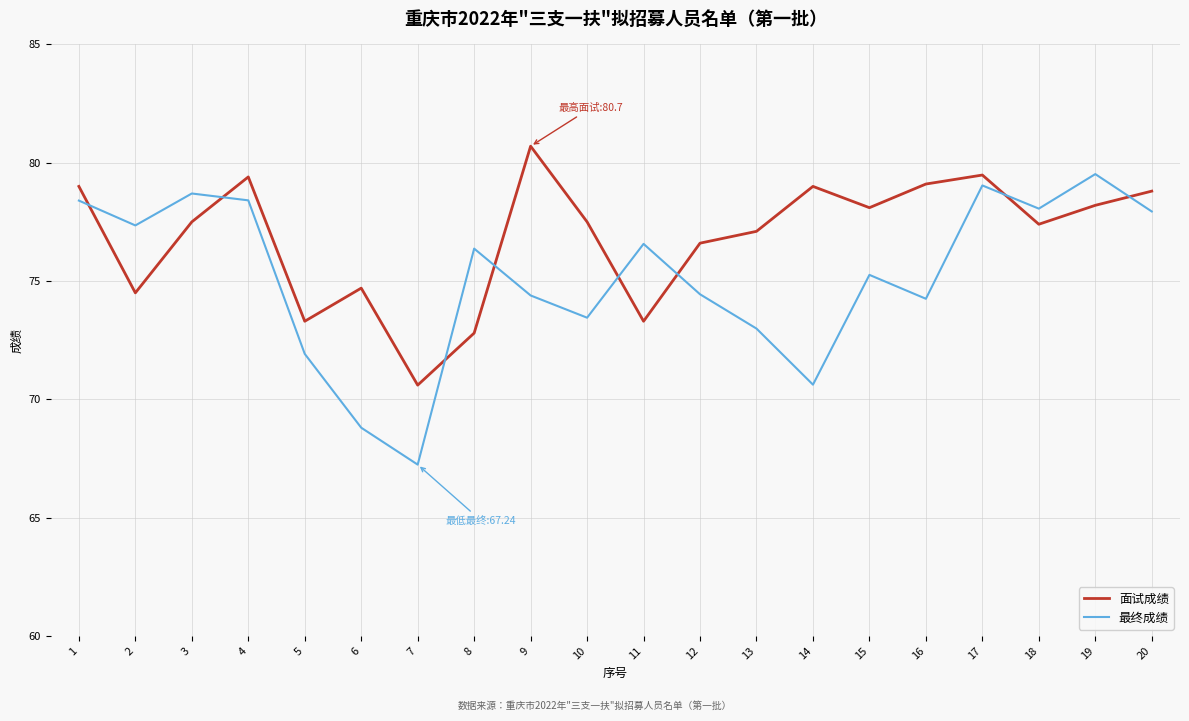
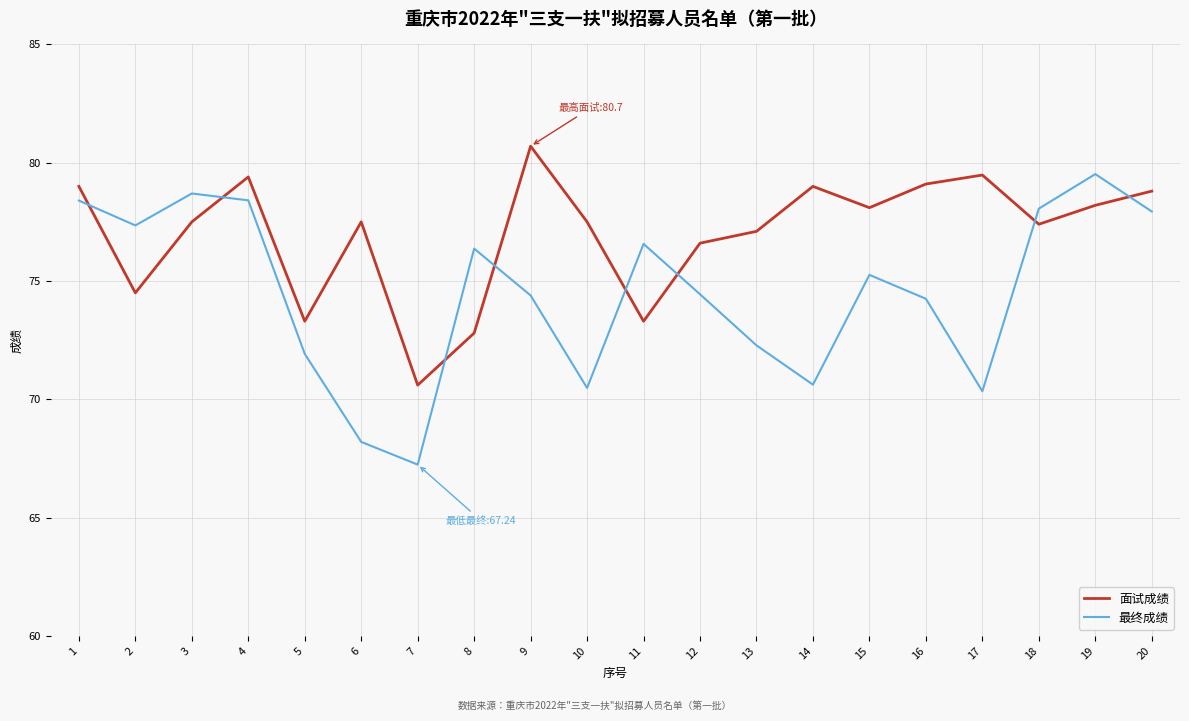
  {
    "面试成绩": {
      "1": 79.0,
      "2": 74.5,
      "3": 77.5,
      "4": 79.4,
      "5": 73.3,
-     "6": 74.7,
+     "6": 77.5,
      "7": 70.6,
      "8": 72.8,
      "10": 77.5,
      "11": 73.3,
      "12": 76.6,
      "13": 77.1,
      "14": 79.0,
      "15": 78.1,
      "16": 79.1,
      "17": 79.5,
      "18": 77.4,
      "19": 78.2,
      "20": 78.8
    },
    "最终成绩": {
      "1": 78.4,
      "2": 77.4,
      "3": 78.7,
      "4": 78.4,
      "5": 71.9,
-     "6": 68.8,
+     "6": 68.2,
      "8": 76.4,
      "9": 74.4,
-     "10": 73.5,
+     "10": 70.5,
      "11": 76.6,
      "12": 74.4,
-     "13": 73.0,
+     "13": 72.3,
      "14": 70.6,
      "15": 75.3,
      "16": 74.3,
-     "17": 79.0,
+     "17": 70.3,
      "18": 78.1,
      "19": 79.5,
      "20": 77.9
    }
  }
